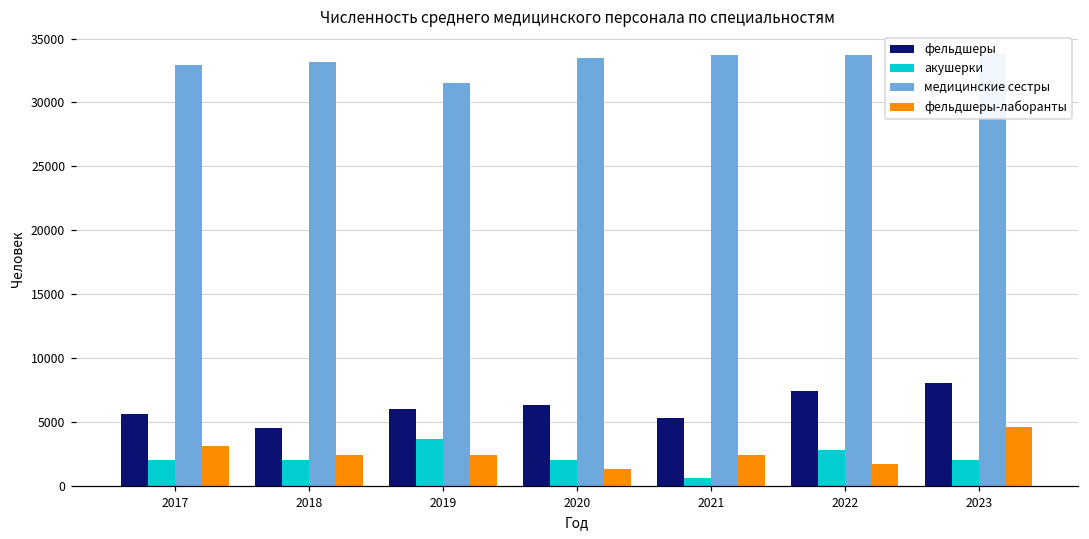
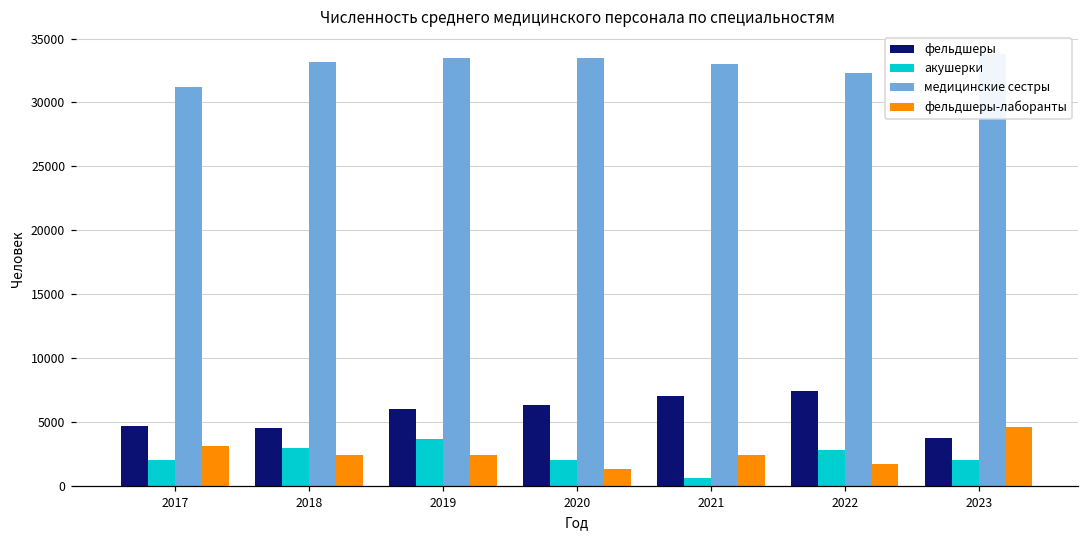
  {
    "фельдшеры": {
-     "2017": 5600,
+     "2017": 4700,
      "2018": 4500,
      "2019": 6000,
      "2020": 6400,
-     "2021": 5300,
+     "2021": 7100,
      "2022": 7400,
-     "2023": 8000
+     "2023": 3700
    },
    "акушерки": {
      "2017": 2100,
-     "2018": 2000,
+     "2018": 3000,
      "2019": 3700,
      "2020": 2000,
      "2021": 600,
      "2022": 2800,
      "2023": 2000
    },
    "медицинские сестры": {
-     "2017": 32900,
+     "2017": 31200,
      "2018": 33200,
-     "2019": 31500,
+     "2019": 33500,
      "2020": 33500,
-     "2021": 33700,
-     "2022": 33700
+     "2021": 33000,
+     "2022": 32300
    },
    "фельдшеры-лаборанты": {
      "2017": 3100,
      "2018": 2400,
      "2019": 2400,
      "2020": 1300,
      "2021": 2400,
      "2022": 1700,
      "2023": 4600
    }
  }
